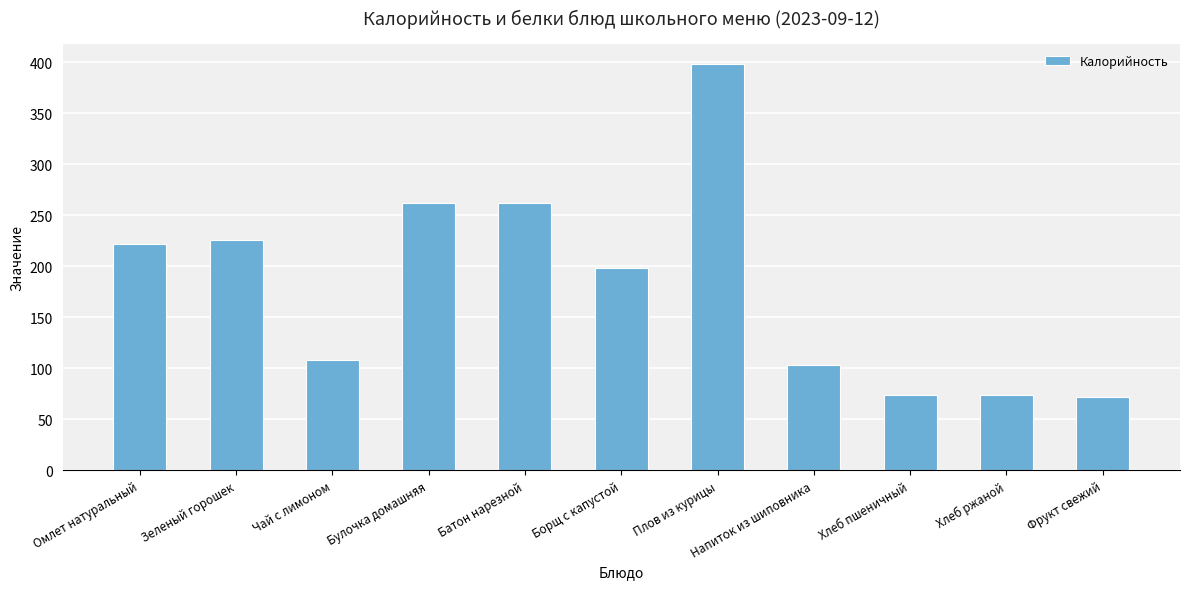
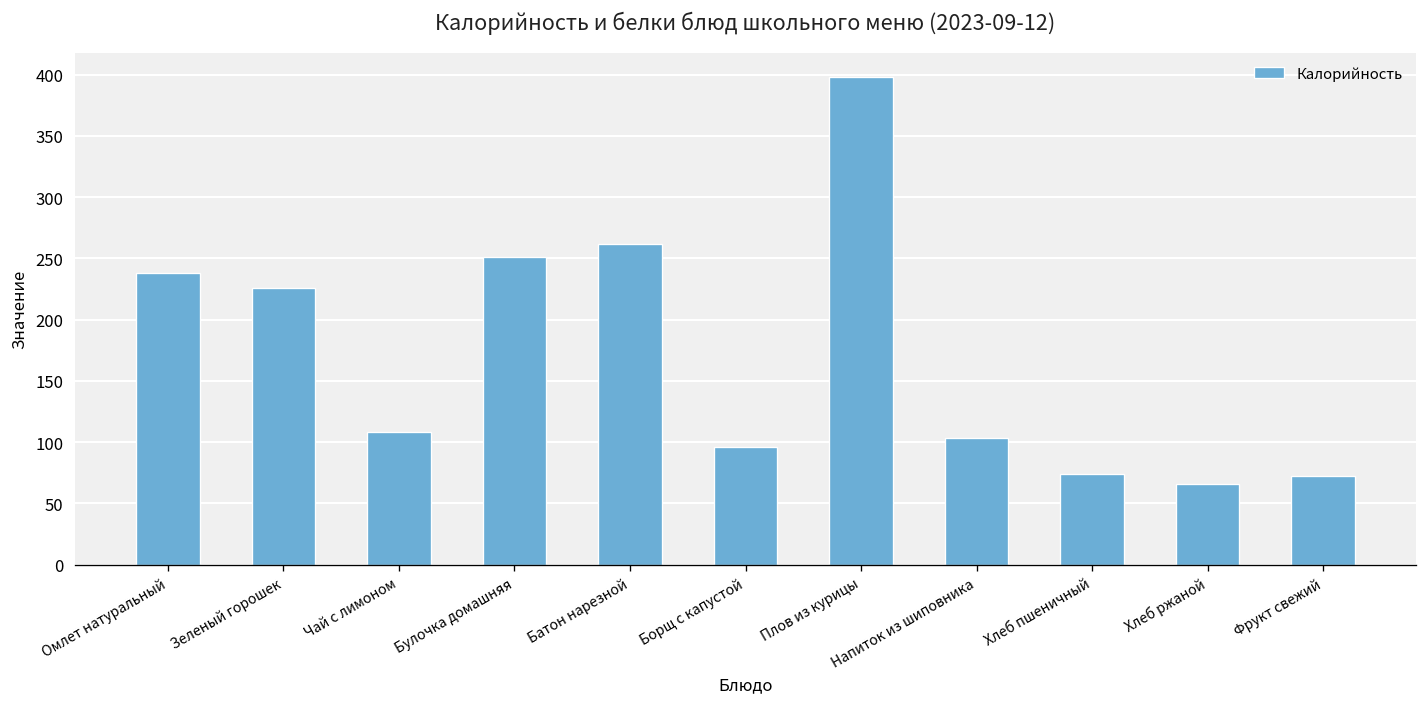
  {
-   "Омлет натуральный": 222,
+   "Омлет натуральный": 238,
    "Зеленый горошек": 226,
    "Чай с лимоном": 108,
-   "Булочка домашняя": 262,
+   "Булочка домашняя": 251,
    "Батон нарезной": 262,
-   "Борщ с капустой": 198,
+   "Борщ с капустой": 96,
    "Плов из курицы": 398,
    "Напиток из шиповника": 103,
    "Хлеб пшеничный": 74,
-   "Хлеб ржаной": 74,
+   "Хлеб ржаной": 66,
    "Фрукт свежий": 72
  }
